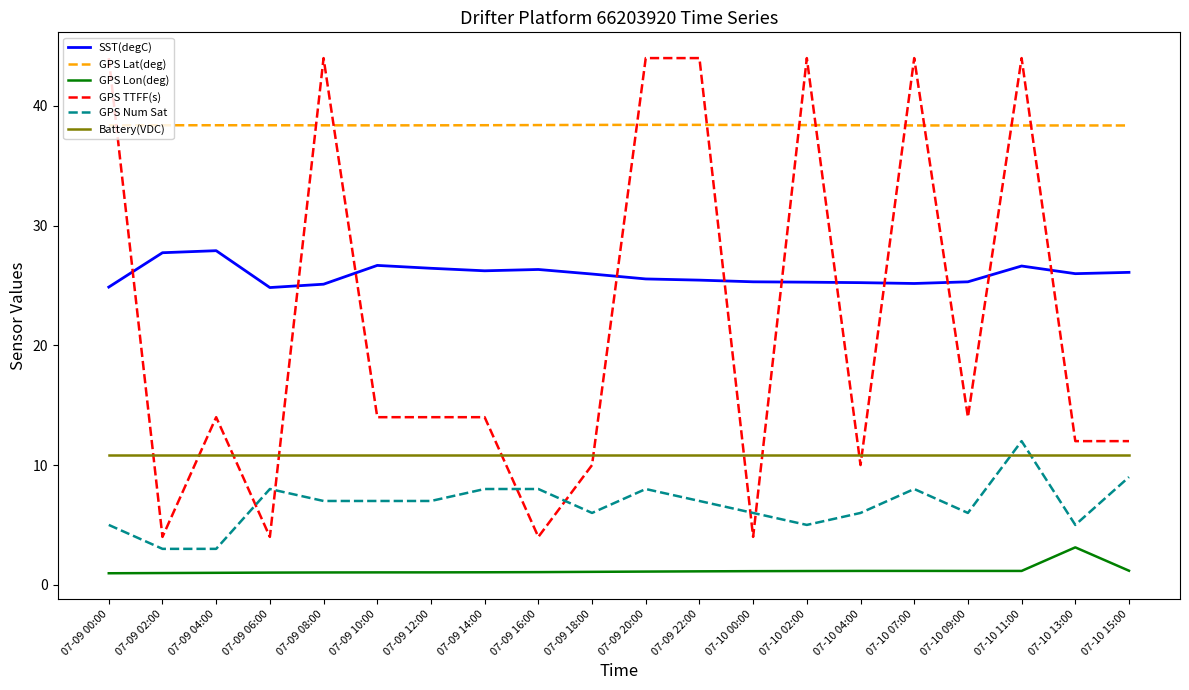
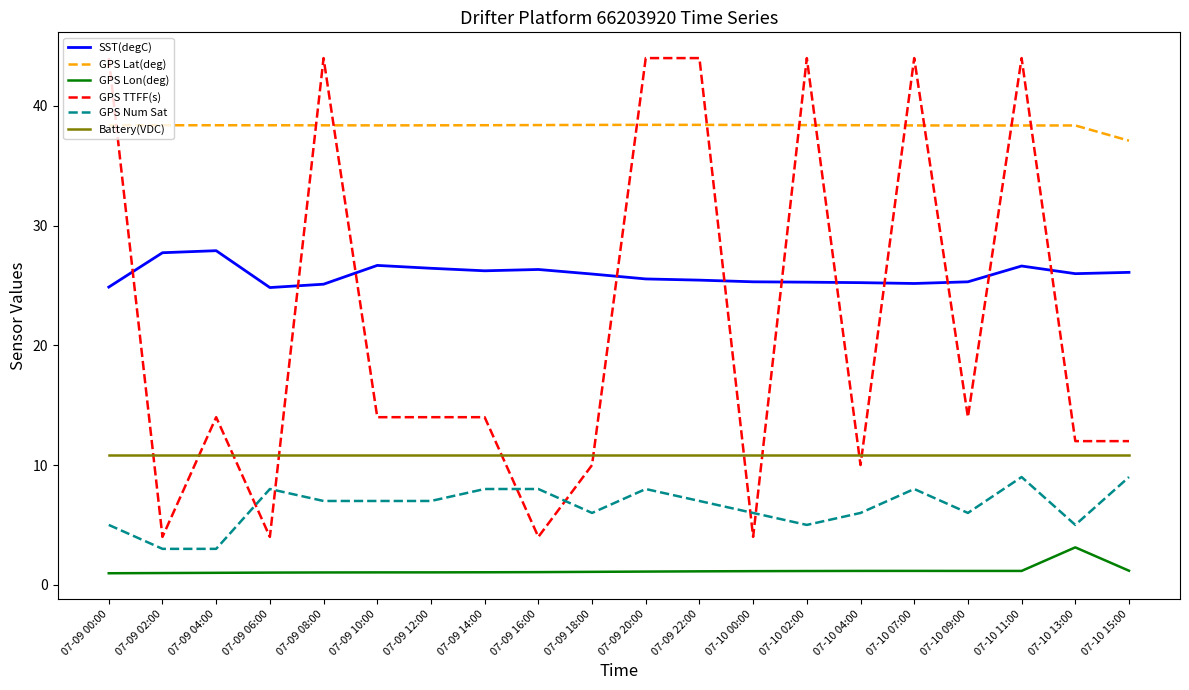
  {
    "SST(degC)": {
      "07-09 00:00": 24.9,
      "07-09 02:00": 27.7,
      "07-09 04:00": 27.9,
      "07-09 06:00": 24.8,
      "07-09 08:00": 25.1,
      "07-09 10:00": 26.7,
      "07-09 12:00": 26.4,
      "07-09 14:00": 26.2,
      "07-09 16:00": 26.3,
      "07-09 18:00": 26.0,
      "07-09 20:00": 25.6,
      "07-09 22:00": 25.5,
      "07-10 00:00": 25.3,
      "07-10 02:00": 25.3,
      "07-10 04:00": 25.2,
      "07-10 07:00": 25.2,
      "07-10 09:00": 25.3,
      "07-10 11:00": 26.6,
      "07-10 13:00": 26.0,
      "07-10 15:00": 26.1
    },
    "GPS Lat(deg)": {
      "07-09 04:00": 38.4,
      "07-09 06:00": 38.4,
      "07-09 08:00": 38.4,
      "07-09 10:00": 38.4,
      "07-09 12:00": 38.4,
      "07-09 14:00": 38.4,
      "07-09 16:00": 38.4,
      "07-09 18:00": 38.4,
      "07-09 20:00": 38.4,
      "07-09 22:00": 38.4,
      "07-10 00:00": 38.4,
      "07-10 02:00": 38.4,
      "07-10 04:00": 38.4,
      "07-10 07:00": 38.4,
      "07-10 09:00": 38.4,
      "07-10 11:00": 38.4,
      "07-10 13:00": 38.4,
-     "07-10 15:00": 38.4
+     "07-10 15:00": 37.1
    },
    "GPS Lon(deg)": {
      "07-09 00:00": 1.0,
      "07-09 02:00": 1.0,
      "07-09 04:00": 1.0,
      "07-09 06:00": 1.0,
      "07-09 08:00": 1.0,
      "07-09 10:00": 1.0,
      "07-09 12:00": 1.0,
      "07-09 14:00": 1.0,
      "07-09 16:00": 1.1,
      "07-09 18:00": 1.1,
      "07-09 20:00": 1.1,
      "07-09 22:00": 1.1,
      "07-10 00:00": 1.1,
      "07-10 02:00": 1.1,
      "07-10 04:00": 1.2,
      "07-10 07:00": 1.2,
      "07-10 09:00": 1.2,
      "07-10 11:00": 1.2,
      "07-10 13:00": 3.1,
      "07-10 15:00": 1.2
    },
    "GPS TTFF(s)": {
      "07-09 02:00": 4.0,
      "07-09 04:00": 14.0,
      "07-09 06:00": 4.0,
      "07-09 08:00": 44.0,
      "07-09 10:00": 14.0,
      "07-09 12:00": 14.0,
      "07-09 14:00": 14.0,
      "07-09 16:00": 4.0,
      "07-09 18:00": 10.0,
      "07-09 20:00": 44.0,
      "07-09 22:00": 44.0,
      "07-10 00:00": 4.0,
      "07-10 02:00": 44.0,
      "07-10 04:00": 10.0,
      "07-10 07:00": 44.0,
      "07-10 09:00": 14.0,
      "07-10 11:00": 44.0,
      "07-10 13:00": 12.0,
      "07-10 15:00": 12.0
    },
    "GPS Num Sat": {
      "07-09 00:00": 5,
      "07-09 02:00": 3,
      "07-09 04:00": 3,
      "07-09 06:00": 8,
      "07-09 08:00": 7,
      "07-09 10:00": 7,
      "07-09 12:00": 7,
      "07-09 14:00": 8,
      "07-09 16:00": 8,
      "07-09 18:00": 6,
      "07-09 20:00": 8,
      "07-09 22:00": 7,
      "07-10 00:00": 6,
      "07-10 02:00": 5,
      "07-10 04:00": 6,
      "07-10 07:00": 8,
      "07-10 09:00": 6,
-     "07-10 11:00": 12,
+     "07-10 11:00": 9,
      "07-10 13:00": 5,
      "07-10 15:00": 9
    },
    "Battery(VDC)": {
      "07-09 00:00": 10.8,
      "07-09 02:00": 10.8,
      "07-09 04:00": 10.8,
      "07-09 06:00": 10.8,
      "07-09 08:00": 10.8,
      "07-09 10:00": 10.8,
      "07-09 12:00": 10.8,
      "07-09 14:00": 10.8,
      "07-09 16:00": 10.8,
      "07-09 18:00": 10.8,
      "07-09 20:00": 10.8,
      "07-09 22:00": 10.8,
      "07-10 00:00": 10.8,
      "07-10 02:00": 10.8,
      "07-10 04:00": 10.8,
      "07-10 07:00": 10.8,
      "07-10 09:00": 10.8,
      "07-10 11:00": 10.8,
      "07-10 13:00": 10.8,
      "07-10 15:00": 10.8
    }
  }
